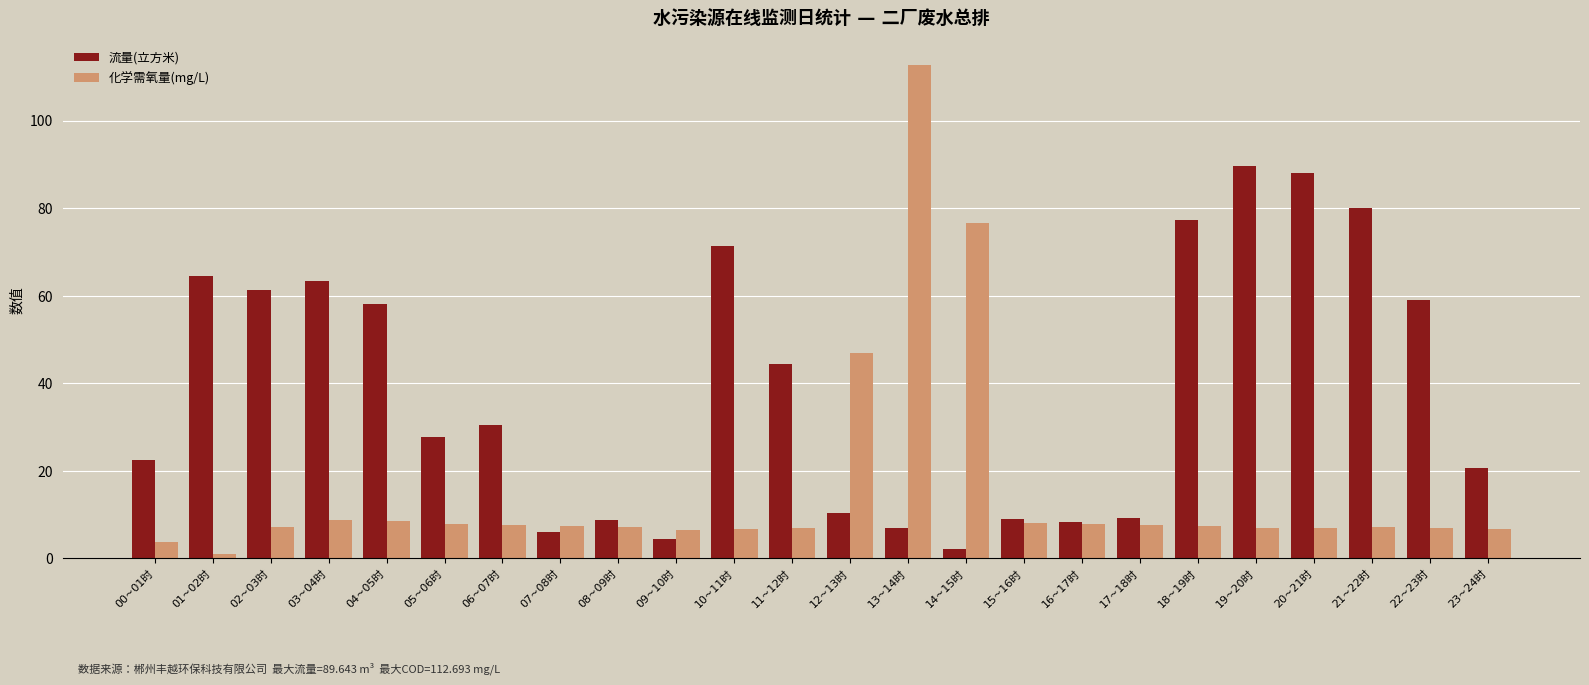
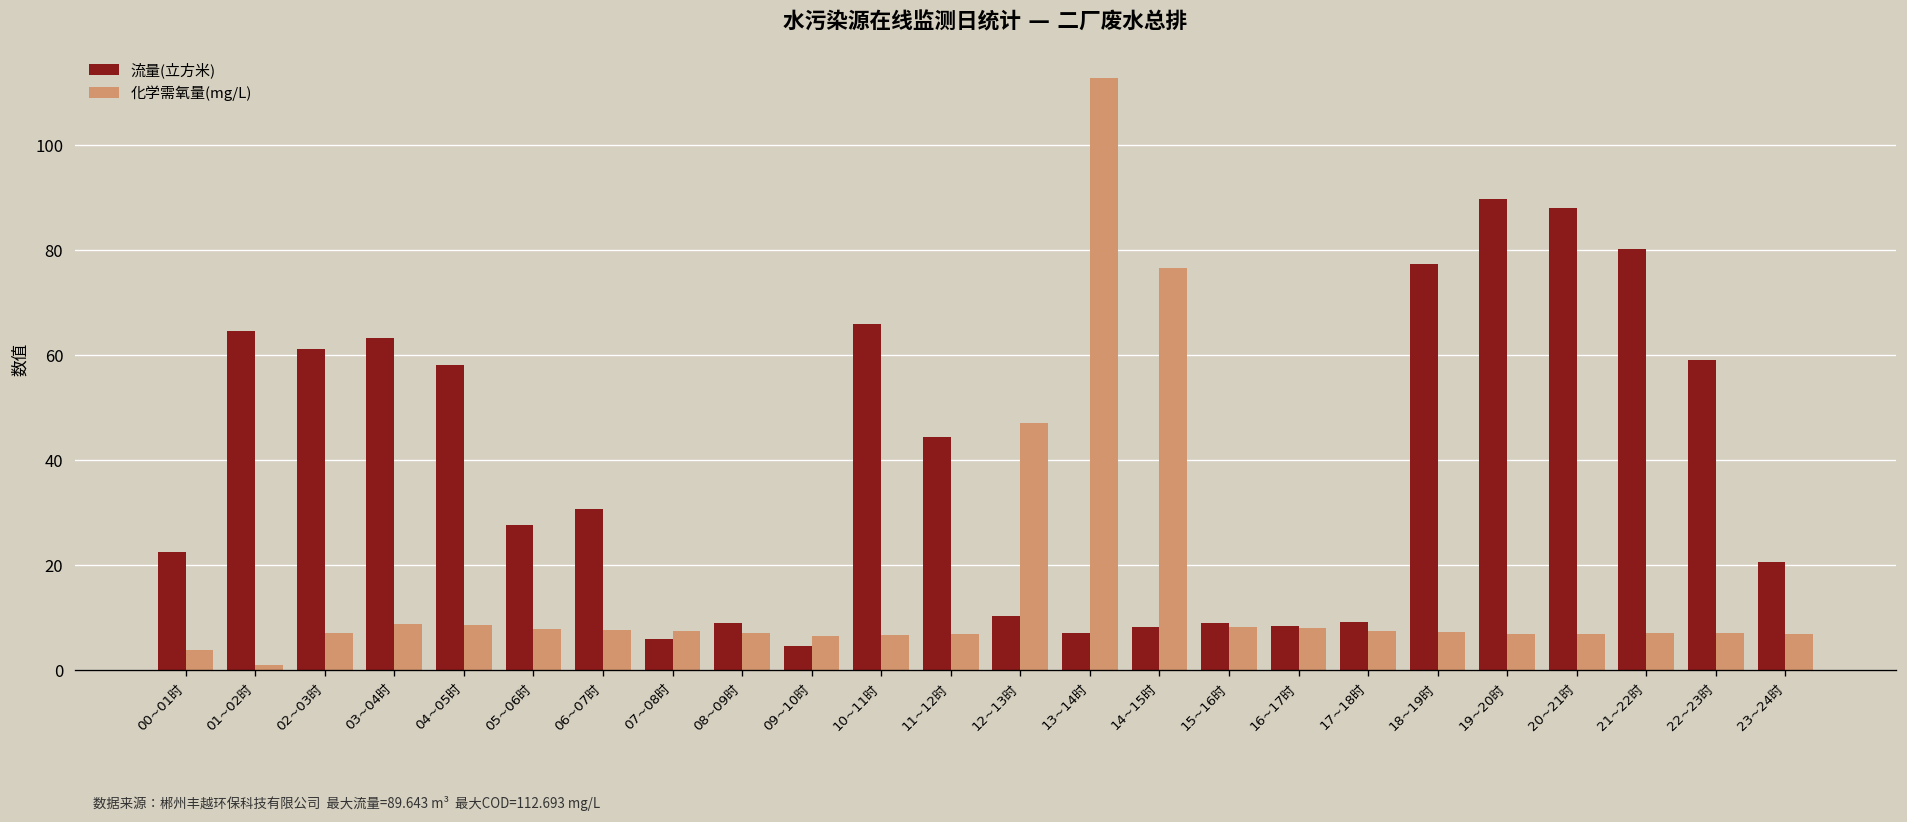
  {
    "流量(立方米)": {
      "00~01时": 22,
      "01~02时": 65,
      "02~03时": 61,
      "03~04时": 63,
      "04~05时": 58,
      "05~06时": 28,
      "06~07时": 31,
      "07~08时": 6,
      "08~09时": 9,
      "09~10时": 5,
-     "10~11时": 71,
+     "10~11时": 66,
      "11~12时": 44,
      "12~13时": 10,
      "13~14时": 7,
-     "14~15时": 2,
+     "14~15时": 8,
      "15~16时": 9,
      "16~17时": 8,
      "17~18时": 9,
      "18~19时": 77,
      "19~20时": 90,
      "20~21时": 88,
      "21~22时": 80,
      "22~23时": 59,
      "23~24时": 21
    },
    "化学需氧量(mg/L)": {
      "00~01时": 4,
      "01~02时": 1,
      "02~03时": 7,
      "03~04时": 9,
      "04~05时": 9,
      "05~06时": 8,
      "06~07时": 8,
      "07~08时": 7,
      "08~09时": 7,
      "09~10时": 7,
      "10~11时": 7,
      "11~12时": 7,
      "12~13时": 47,
      "13~14时": 113,
      "14~15时": 77,
      "15~16时": 8,
      "16~17时": 8,
      "17~18时": 8,
      "18~19时": 7,
      "19~20时": 7,
      "20~21时": 7,
      "21~22时": 7,
      "22~23时": 7,
      "23~24时": 7
    }
  }
